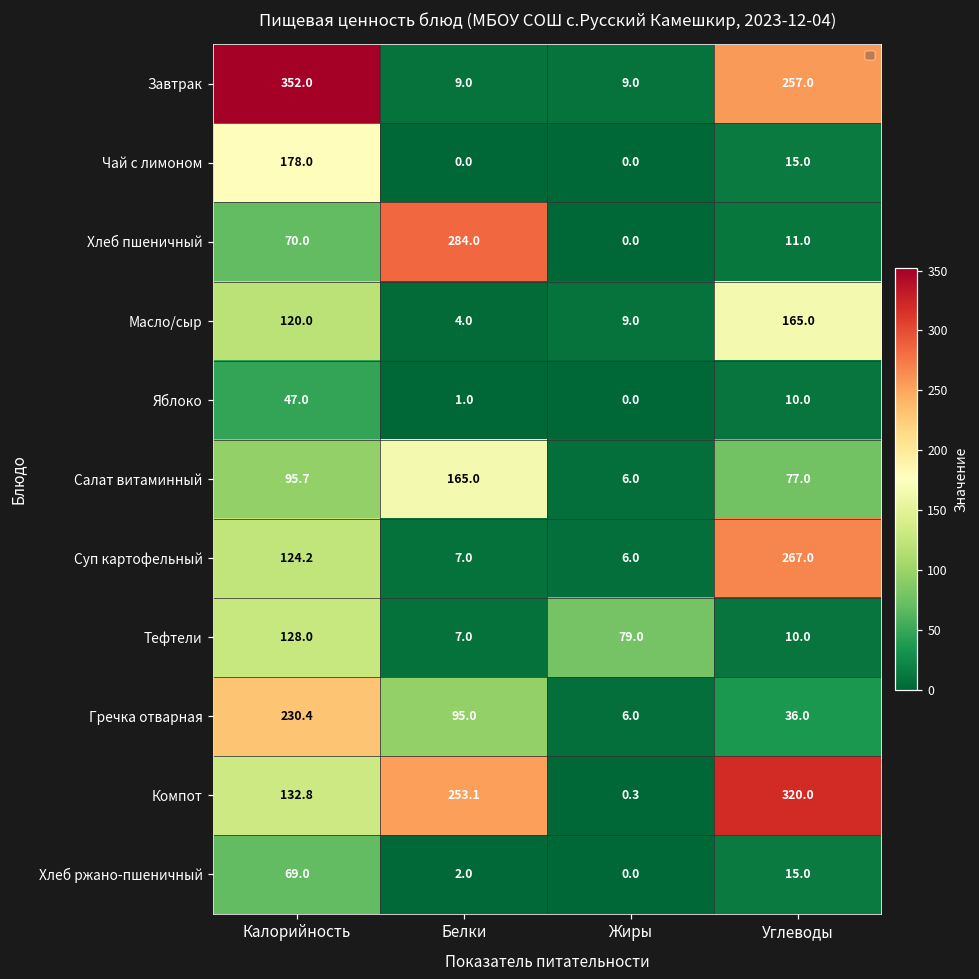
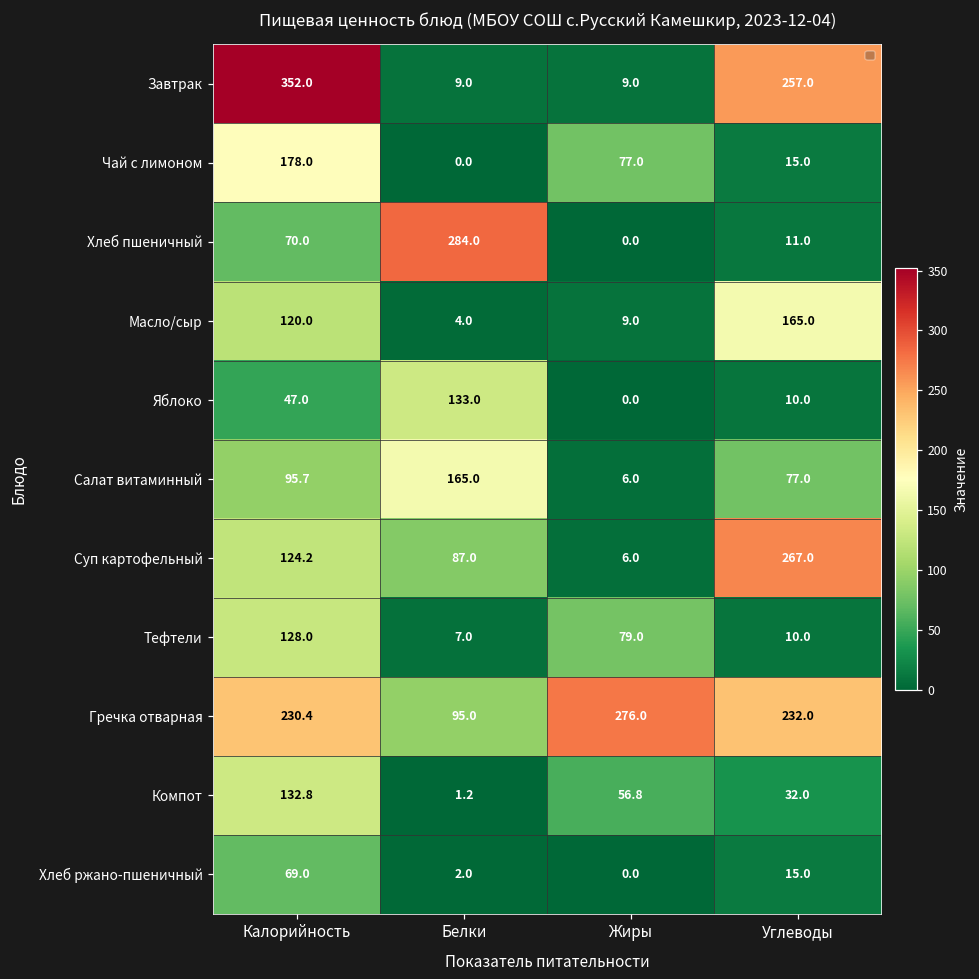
  {
    "Завтрак": {
      "Калорийность": 352.0,
      "Белки": 9.0,
      "Жиры": 9.0,
      "Углеводы": 257.0
    },
    "Чай с лимоном": {
      "Калорийность": 178.0,
      "Белки": 0.0,
-     "Жиры": 0.0,
+     "Жиры": 77.0,
      "Углеводы": 15.0
    },
    "Хлеб пшеничный": {
      "Калорийность": 70.0,
      "Белки": 284.0,
      "Жиры": 0.0,
      "Углеводы": 11.0
    },
    "Масло/сыр": {
      "Калорийность": 120.0,
      "Белки": 4.0,
      "Жиры": 9.0,
      "Углеводы": 165.0
    },
    "Яблоко": {
      "Калорийность": 47.0,
-     "Белки": 1.0,
+     "Белки": 133.0,
      "Жиры": 0.0,
      "Углеводы": 10.0
    },
    "Салат витаминный": {
      "Калорийность": 95.7,
      "Белки": 165.0,
      "Жиры": 6.0,
      "Углеводы": 77.0
    },
    "Суп картофельный": {
      "Калорийность": 124.2,
-     "Белки": 7.0,
+     "Белки": 87.0,
      "Жиры": 6.0,
      "Углеводы": 267.0
    },
    "Тефтели": {
      "Калорийность": 128.0,
      "Белки": 7.0,
      "Жиры": 79.0,
      "Углеводы": 10.0
    },
    "Гречка отварная": {
      "Калорийность": 230.4,
      "Белки": 95.0,
-     "Жиры": 6.0,
-     "Углеводы": 36.0
+     "Жиры": 276.0,
+     "Углеводы": 232.0
    },
    "Компот": {
      "Калорийность": 132.8,
-     "Белки": 253.1,
-     "Жиры": 0.3,
-     "Углеводы": 320.0
+     "Белки": 1.2,
+     "Жиры": 56.8,
+     "Углеводы": 32.0
    },
    "Хлеб ржано-пшеничный": {
      "Калорийность": 69.0,
      "Белки": 2.0,
      "Жиры": 0.0,
      "Углеводы": 15.0
    }
  }
